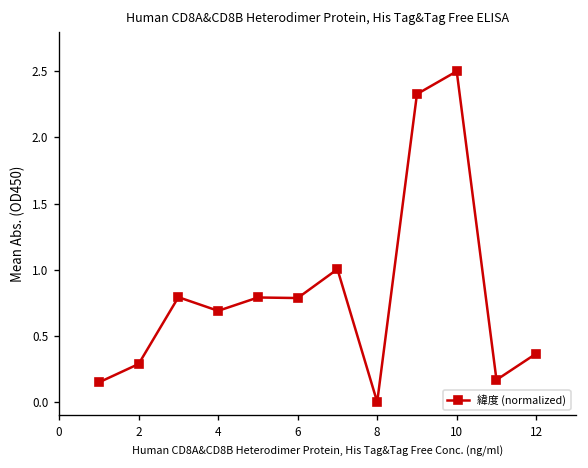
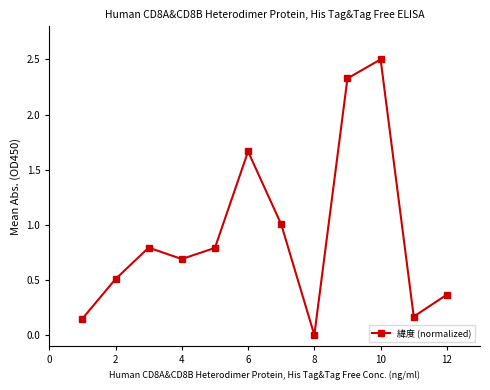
  {
-   "2": 0.29,
+   "2": 0.51,
    "4": 0.69,
-   "6": 0.79,
+   "6": 1.66,
    "8": 0.00,
    "10": 2.50,
    "12": 0.37
  }
